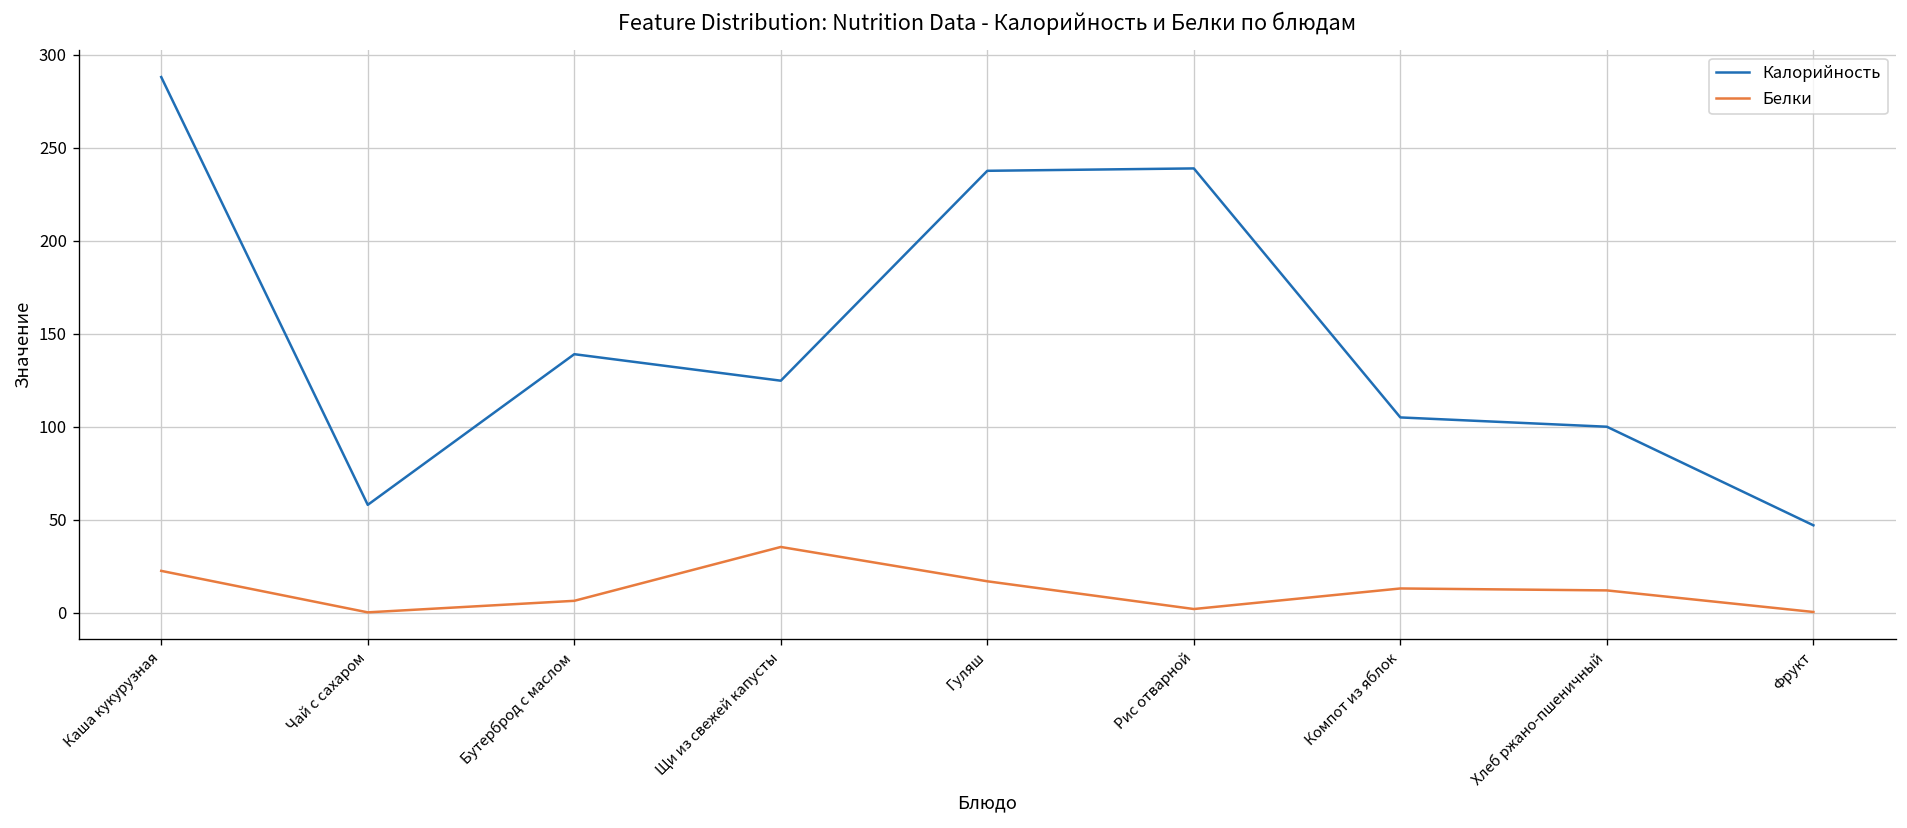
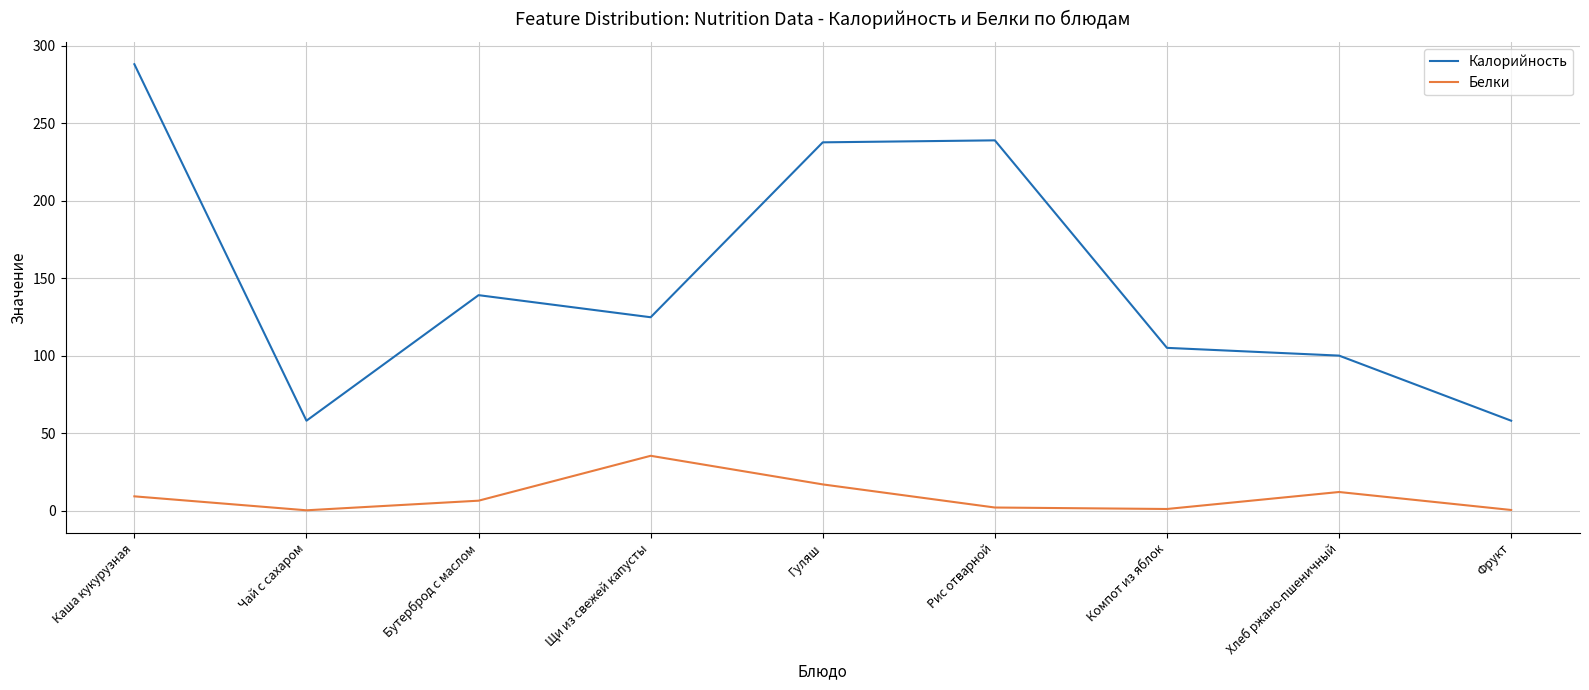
  {
    "Калорийность": {
      "Каша кукурузная": 288,
      "Чай с сахаром": 58,
      "Бутерброд с маслом": 139,
      "Щи из свежей капусты": 125,
      "Гуляш": 238,
      "Рис отварной": 239,
      "Компот из яблок": 105,
      "Хлеб ржано-пшеничный": 100,
-     "Фрукт": 47
+     "Фрукт": 58
    },
    "Белки": {
-     "Каша кукурузная": 23,
+     "Каша кукурузная": 9,
      "Чай с сахаром": 0,
      "Бутерброд с маслом": 6,
      "Щи из свежей капусты": 35,
      "Гуляш": 17,
      "Рис отварной": 2,
-     "Компот из яблок": 13,
+     "Компот из яблок": 1,
      "Хлеб ржано-пшеничный": 12,
      "Фрукт": 0
    }
  }
